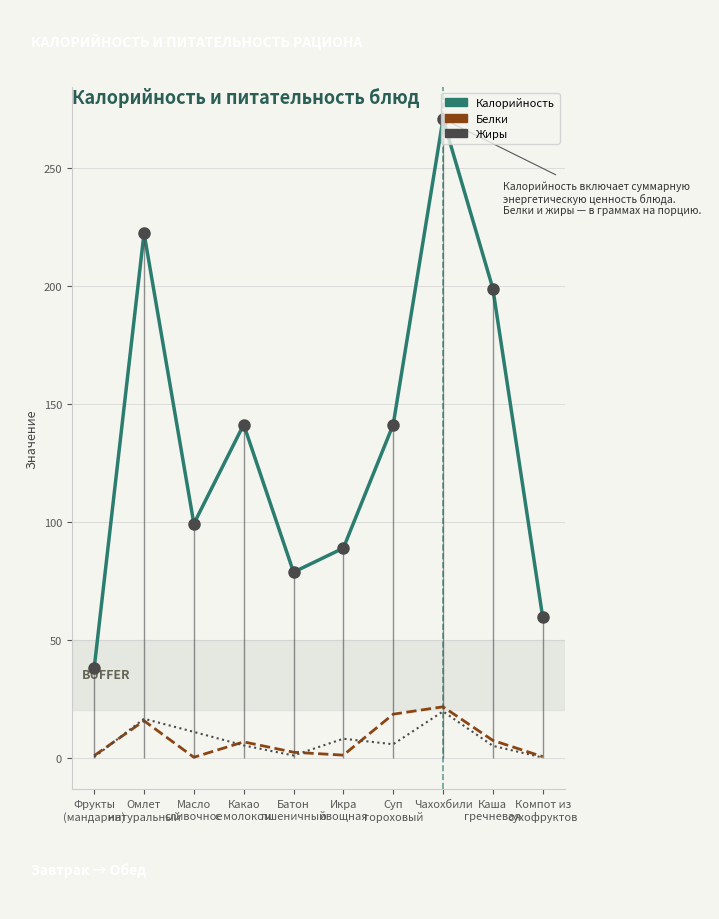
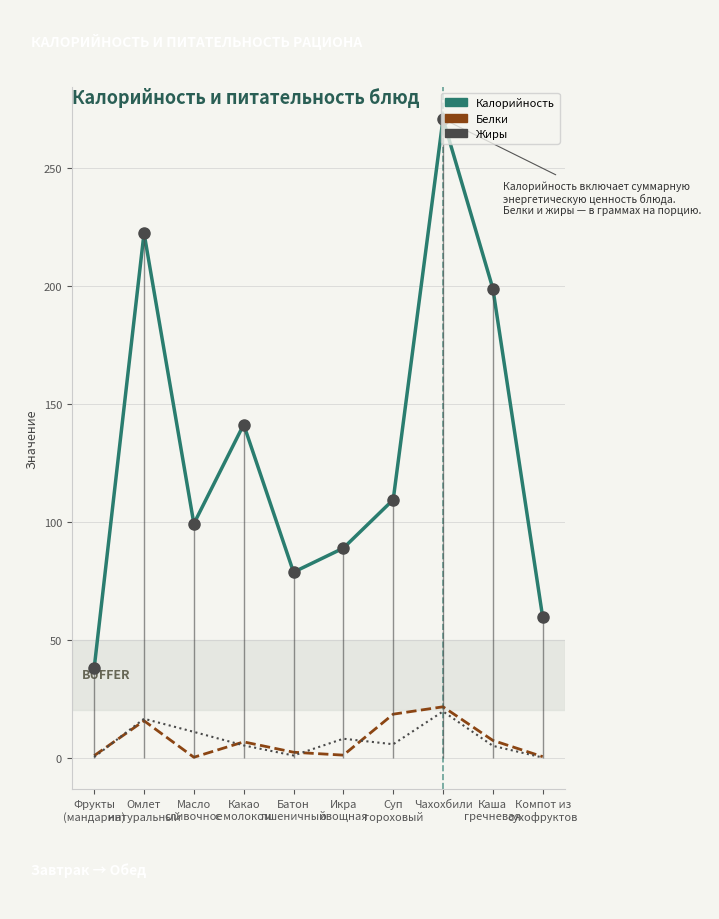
  {
    "Калорийность": {
-     "Суп гороховый": 141
+     "Суп гороховый": 109
    },
    "Белки": {
      "Икра овощная": 1,
      "Суп гороховый": 18
    }
  }
